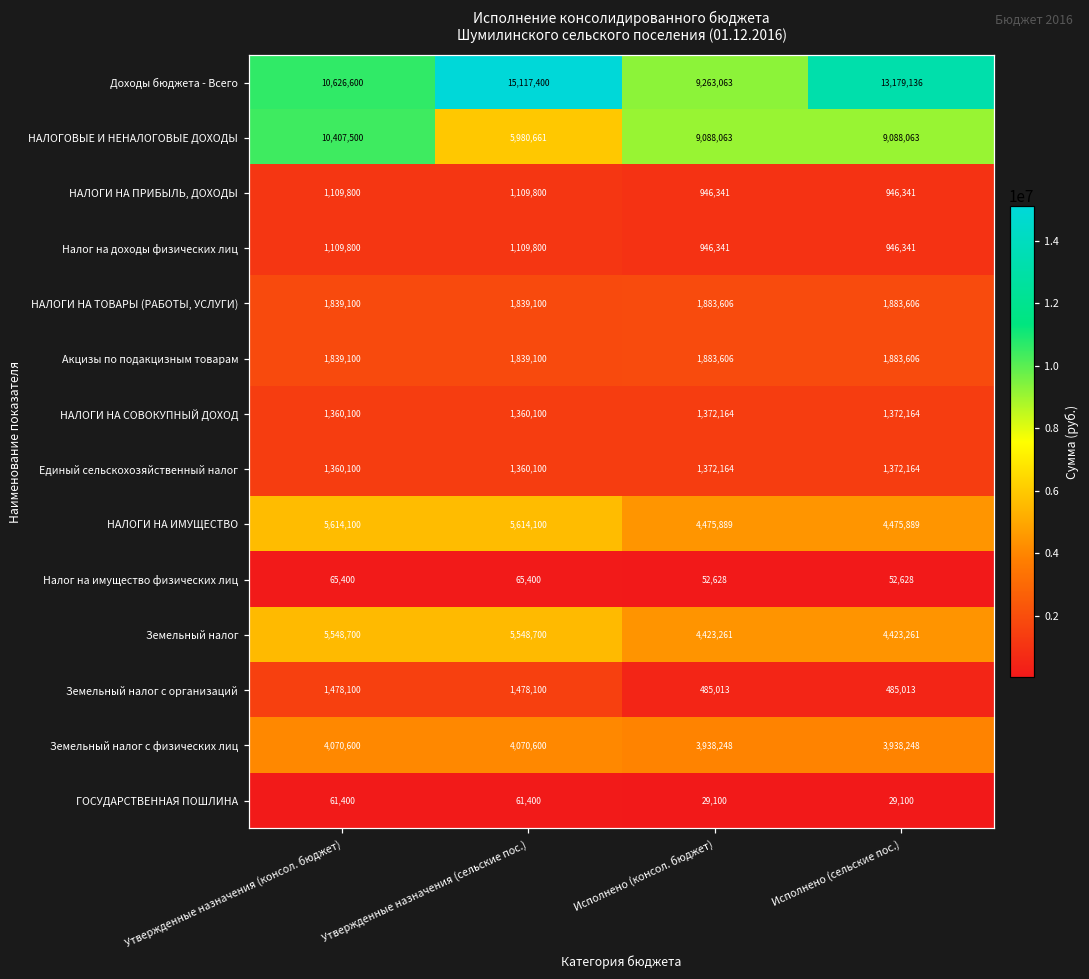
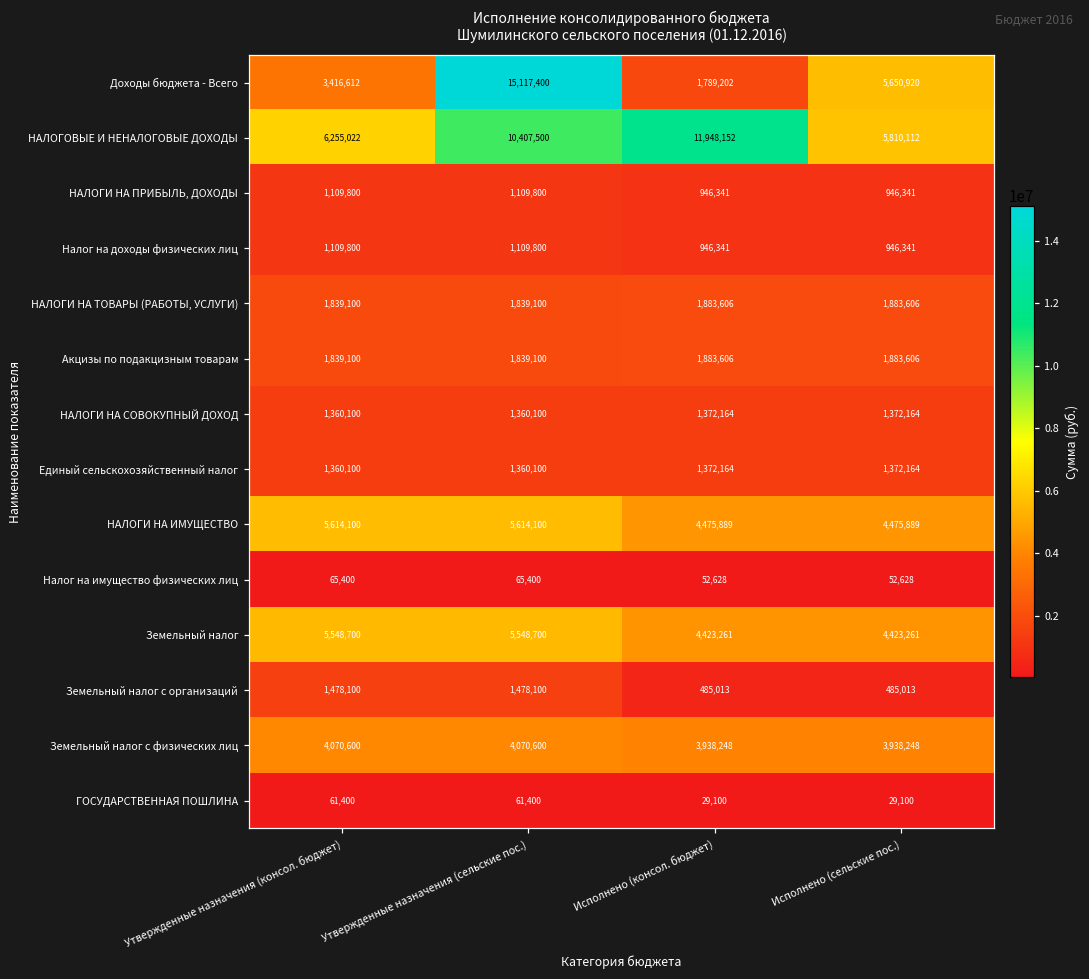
  {
    "Доходы бюджета - Всего": {
-     "Утвержденные назначения (консол. бюджет)": "10,626,600",
+     "Утвержденные назначения (консол. бюджет)": "3,416,612",
      "Утвержденные назначения (сельские пос.)": "15,117,400",
-     "Исполнено (консол. бюджет)": "9,263,063",
-     "Исполнено (сельские пос.)": "13,179,136"
+     "Исполнено (консол. бюджет)": "1,789,202",
+     "Исполнено (сельские пос.)": "5,650,920"
    },
    "НАЛОГОВЫЕ И НЕНАЛОГОВЫЕ ДОХОДЫ": {
-     "Утвержденные назначения (консол. бюджет)": "10,407,500",
-     "Утвержденные назначения (сельские пос.)": "5,980,661",
-     "Исполнено (консол. бюджет)": "9,088,063",
-     "Исполнено (сельские пос.)": "9,088,063"
+     "Утвержденные назначения (консол. бюджет)": "6,255,022",
+     "Утвержденные назначения (сельские пос.)": "10,407,500",
+     "Исполнено (консол. бюджет)": "11,948,152",
+     "Исполнено (сельские пос.)": "5,810,112"
    },
    "НАЛОГИ НА ПРИБЫЛЬ, ДОХОДЫ": {
      "Утвержденные назначения (консол. бюджет)": "1,109,800",
      "Утвержденные назначения (сельские пос.)": "1,109,800",
      "Исполнено (консол. бюджет)": "946,341",
      "Исполнено (сельские пос.)": "946,341"
    },
    "Налог на доходы физических лиц": {
      "Утвержденные назначения (консол. бюджет)": "1,109,800",
      "Утвержденные назначения (сельские пос.)": "1,109,800",
      "Исполнено (консол. бюджет)": "946,341",
      "Исполнено (сельские пос.)": "946,341"
    },
    "НАЛОГИ НА ТОВАРЫ (РАБОТЫ, УСЛУГИ)": {
      "Утвержденные назначения (консол. бюджет)": "1,839,100",
      "Утвержденные назначения (сельские пос.)": "1,839,100",
      "Исполнено (консол. бюджет)": "1,883,606",
      "Исполнено (сельские пос.)": "1,883,606"
    },
    "Акцизы по подакцизным товарам": {
      "Утвержденные назначения (консол. бюджет)": "1,839,100",
      "Утвержденные назначения (сельские пос.)": "1,839,100",
      "Исполнено (консол. бюджет)": "1,883,606",
      "Исполнено (сельские пос.)": "1,883,606"
    },
    "НАЛОГИ НА СОВОКУПНЫЙ ДОХОД": {
      "Утвержденные назначения (консол. бюджет)": "1,360,100",
      "Утвержденные назначения (сельские пос.)": "1,360,100",
      "Исполнено (консол. бюджет)": "1,372,164",
      "Исполнено (сельские пос.)": "1,372,164"
    },
    "Единый сельскохозяйственный налог": {
      "Утвержденные назначения (консол. бюджет)": "1,360,100",
      "Утвержденные назначения (сельские пос.)": "1,360,100",
      "Исполнено (консол. бюджет)": "1,372,164",
      "Исполнено (сельские пос.)": "1,372,164"
    },
    "НАЛОГИ НА ИМУЩЕСТВО": {
      "Утвержденные назначения (консол. бюджет)": "5,614,100",
      "Утвержденные назначения (сельские пос.)": "5,614,100",
      "Исполнено (консол. бюджет)": "4,475,889",
      "Исполнено (сельские пос.)": "4,475,889"
    },
    "Налог на имущество физических лиц": {
      "Утвержденные назначения (консол. бюджет)": "65,400",
      "Утвержденные назначения (сельские пос.)": "65,400",
      "Исполнено (консол. бюджет)": "52,628",
      "Исполнено (сельские пос.)": "52,628"
    },
    "Земельный налог": {
      "Утвержденные назначения (консол. бюджет)": "5,548,700",
      "Утвержденные назначения (сельские пос.)": "5,548,700",
      "Исполнено (консол. бюджет)": "4,423,261",
      "Исполнено (сельские пос.)": "4,423,261"
    },
    "Земельный налог с организаций": {
      "Утвержденные назначения (консол. бюджет)": "1,478,100",
      "Утвержденные назначения (сельские пос.)": "1,478,100",
      "Исполнено (консол. бюджет)": "485,013",
      "Исполнено (сельские пос.)": "485,013"
    },
    "Земельный налог с физических лиц": {
      "Утвержденные назначения (консол. бюджет)": "4,070,600",
      "Утвержденные назначения (сельские пос.)": "4,070,600",
      "Исполнено (консол. бюджет)": "3,938,248",
      "Исполнено (сельские пос.)": "3,938,248"
    },
    "ГОСУДАРСТВЕННАЯ ПОШЛИНА": {
      "Утвержденные назначения (консол. бюджет)": "61,400",
      "Утвержденные назначения (сельские пос.)": "61,400",
      "Исполнено (консол. бюджет)": "29,100",
      "Исполнено (сельские пос.)": "29,100"
    }
  }
